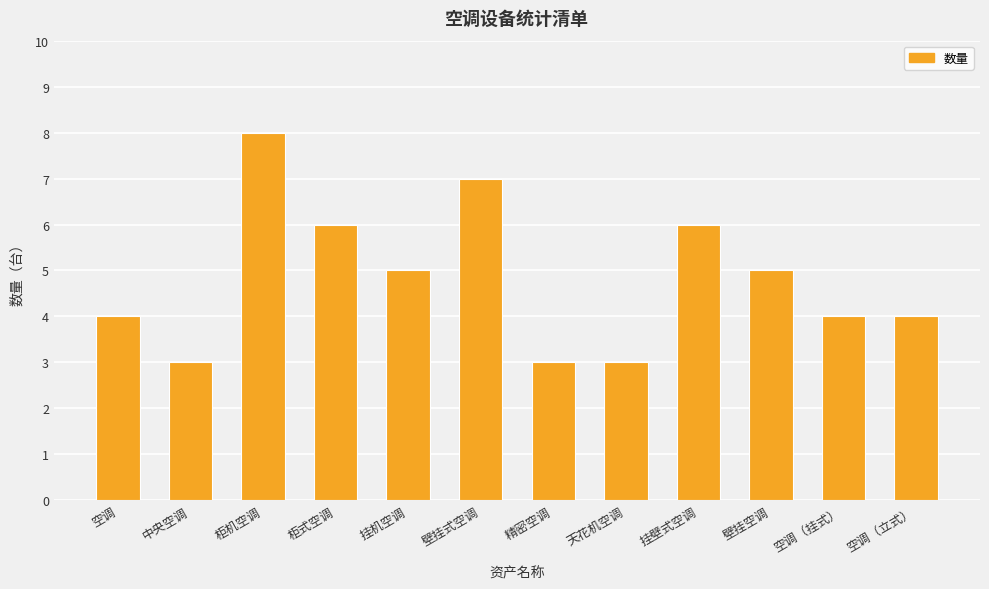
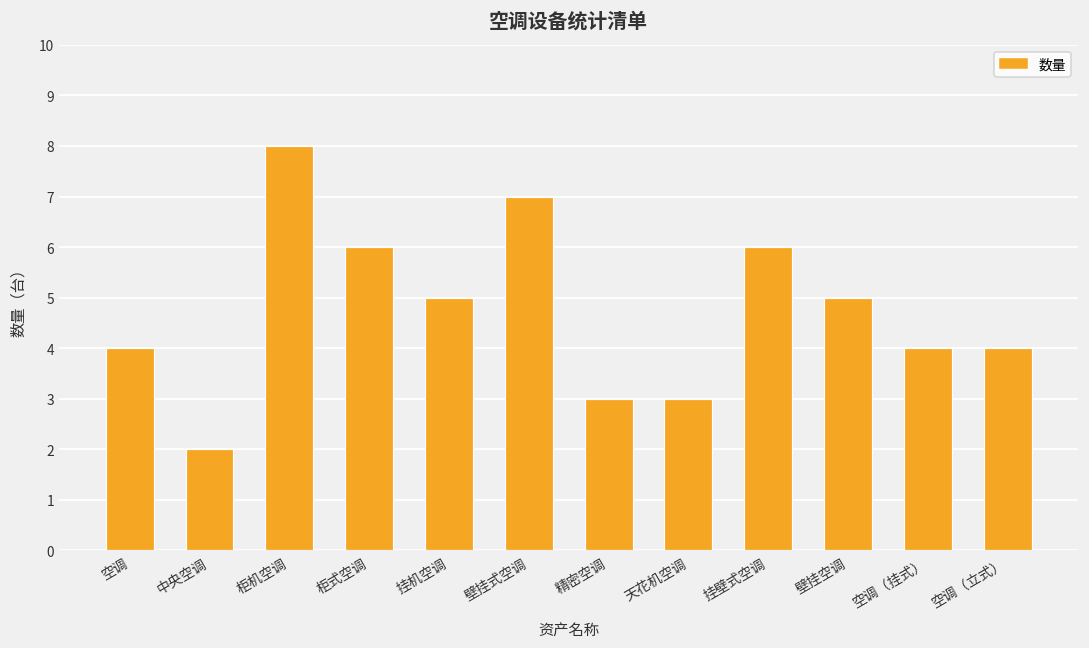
  {
    "空调": 4,
-   "中央空调": 3,
+   "中央空调": 2,
    "柜机空调": 8,
    "柜式空调": 6,
    "挂机空调": 5,
    "壁挂式空调": 7,
    "精密空调": 3,
    "天花机空调": 3,
    "挂壁式空调": 6,
    "壁挂空调": 5,
    "空调（挂式）": 4,
    "空调（立式）": 4
  }
